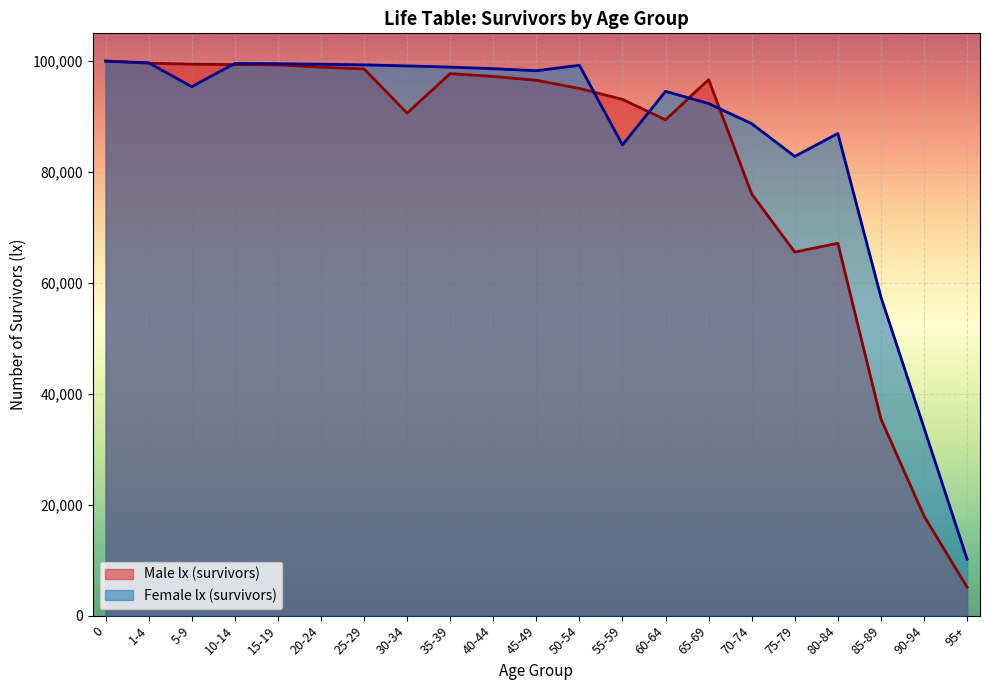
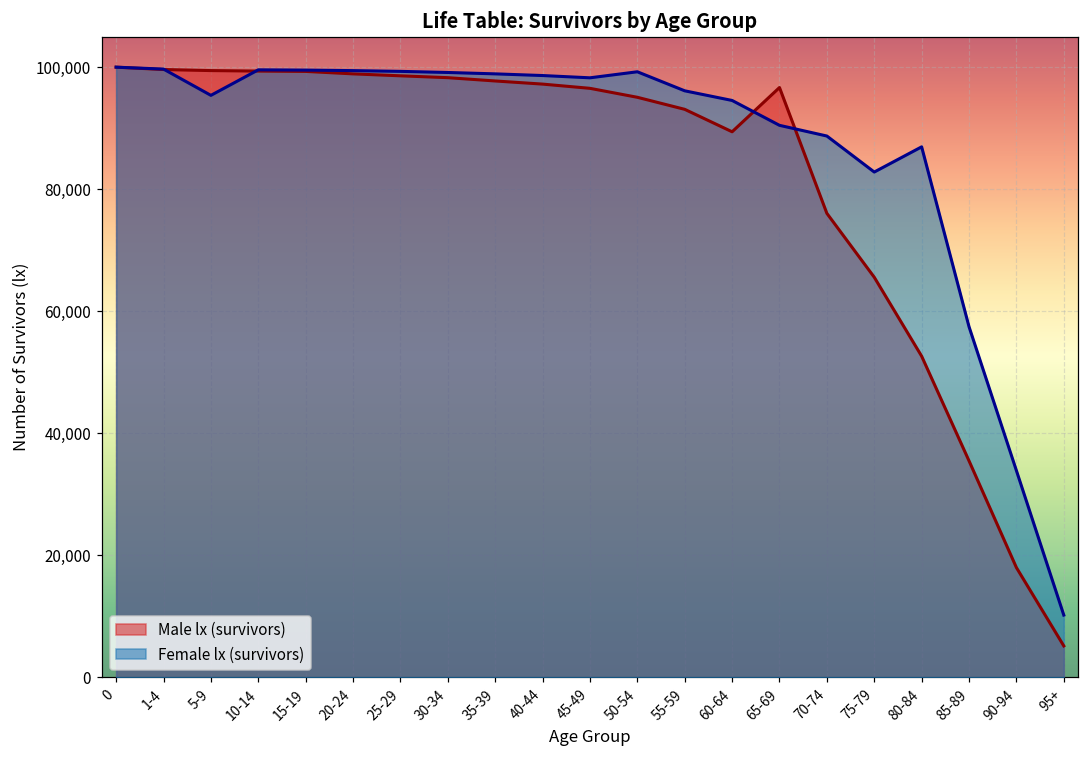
  {
    "Male lx (survivors)": {
      "5-9": "99,000",
      "20-24": "99,000",
      "25-29": "99,000",
-     "30-34": "91,000",
+     "30-34": "98,000",
      "35-39": "98,000",
      "40-44": "97,000",
      "45-49": "97,000",
      "50-54": "95,000",
      "55-59": "93,000",
      "60-64": "89,000",
      "65-69": "97,000",
      "70-74": "76,000",
      "75-79": "66,000",
-     "80-84": "67,000",
+     "80-84": "53,000",
      "85-89": "35,000",
      "90-94": "18,000",
      "95+": "5,000"
    },
    "Female lx (survivors)": {
      "5-9": "95,000",
      "20-24": "99,000",
      "25-29": "99,000",
      "30-34": "99,000",
      "35-39": "99,000",
      "40-44": "99,000",
      "45-49": "98,000",
      "50-54": "99,000",
-     "55-59": "85,000",
+     "55-59": "96,000",
      "60-64": "95,000",
-     "65-69": "92,000",
+     "65-69": "90,000",
      "70-74": "89,000",
      "75-79": "83,000",
      "80-84": "87,000",
      "85-89": "57,000",
      "90-94": "34,000",
      "95+": "10,000"
    }
  }
